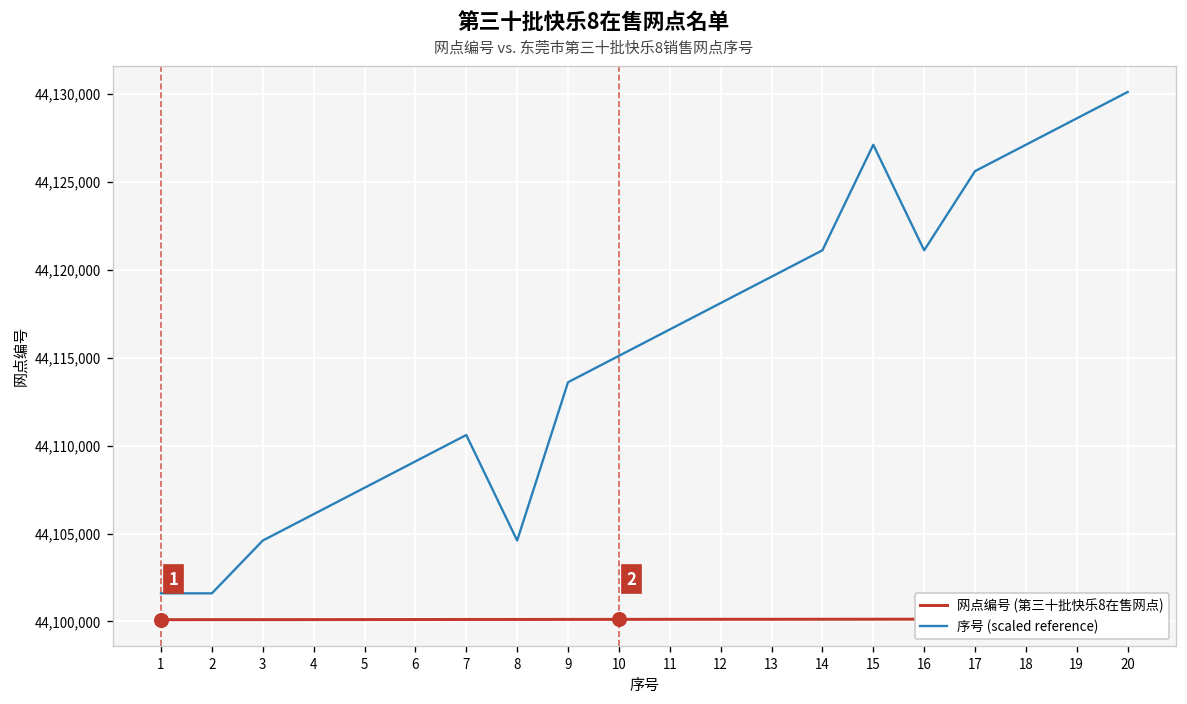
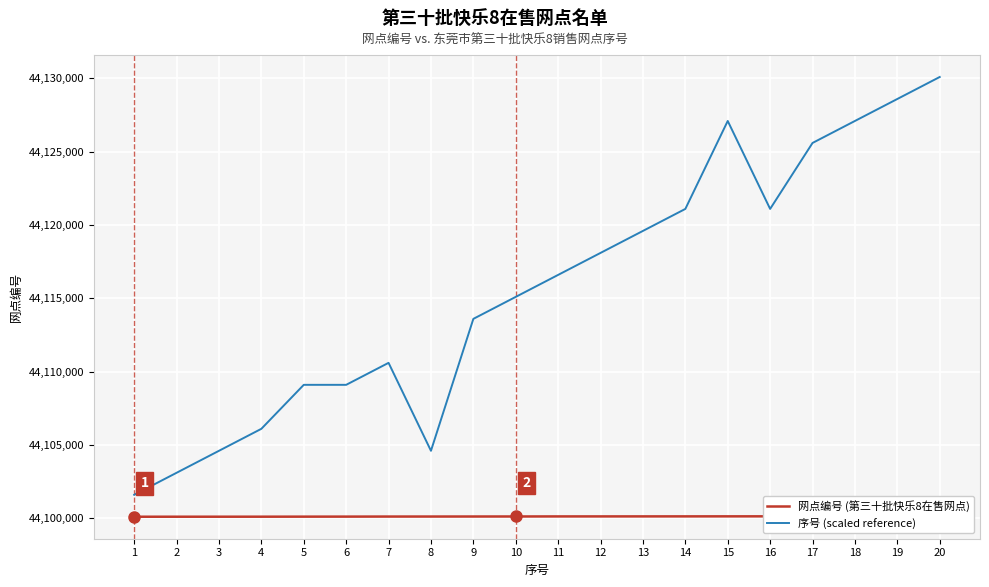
  {
    "序号 (scaled reference)": {
-     "2": "44,101,600",
+     "2": "44,103,100",
      "3": "44,104,600",
      "4": "44,106,100",
-     "5": "44,107,600",
+     "5": "44,109,100",
      "6": "44,109,100",
      "7": "44,110,600",
      "8": "44,104,600",
      "9": "44,113,600",
      "10": "44,115,100",
      "11": "44,116,600",
      "12": "44,118,100",
      "13": "44,119,600",
      "14": "44,121,100",
      "15": "44,127,100",
      "16": "44,121,100",
      "17": "44,125,600",
      "18": "44,127,100",
      "19": "44,128,600",
      "20": "44,130,100"
    }
  }
